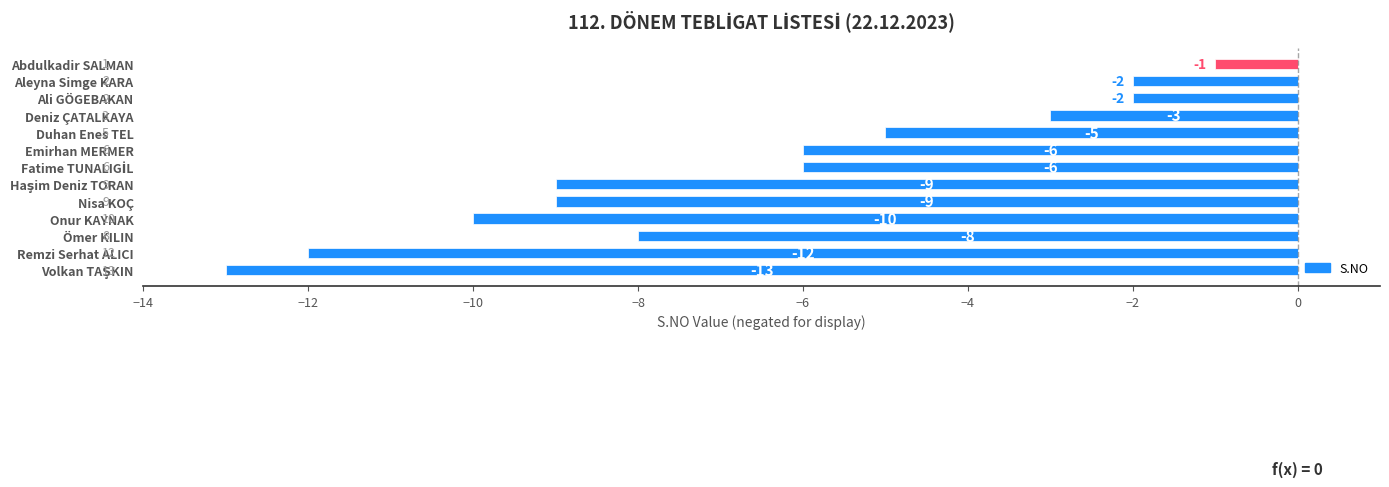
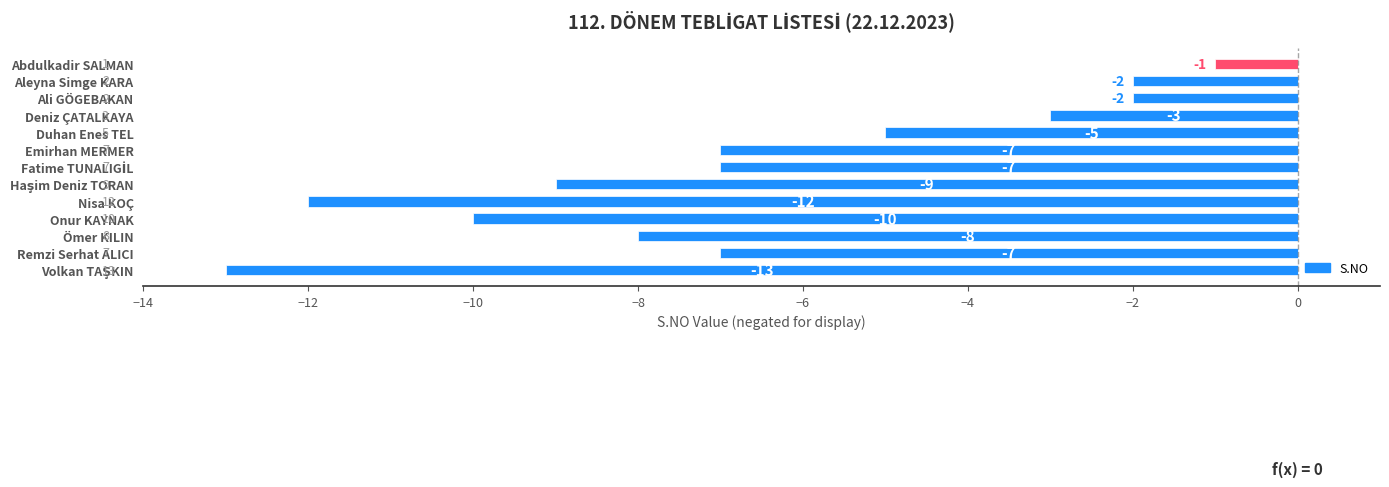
  {
    "Abdulkadir SALMAN": -1,
    "Aleyna Simge KARA": -2,
    "Ali GÖGEBAKAN": -2,
-   "Emirhan MERMER": 6,
-   "Fatime TUNALIGİL": 6,
-   "Nisa KOÇ": 9,
-   "Remzi Serhat ALICI": 12
+   "Emirhan MERMER": 7,
+   "Fatime TUNALIGİL": 7,
+   "Nisa KOÇ": 12,
+   "Remzi Serhat ALICI": 7
  }
